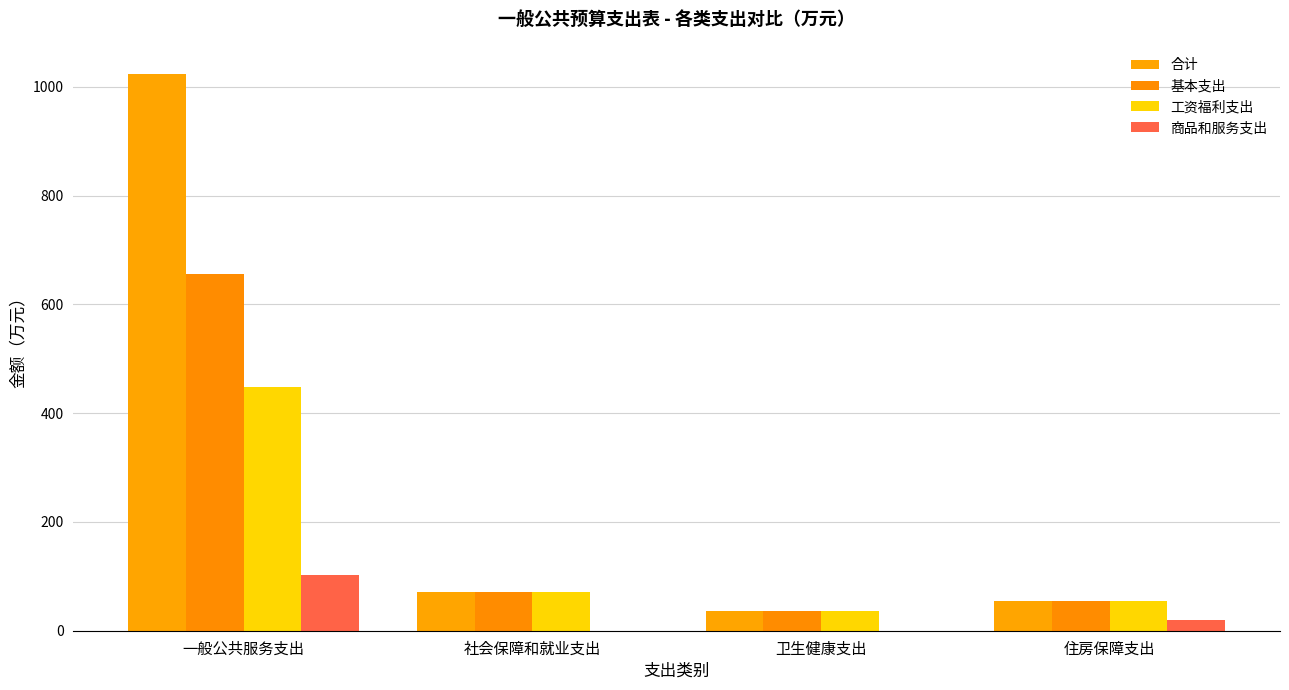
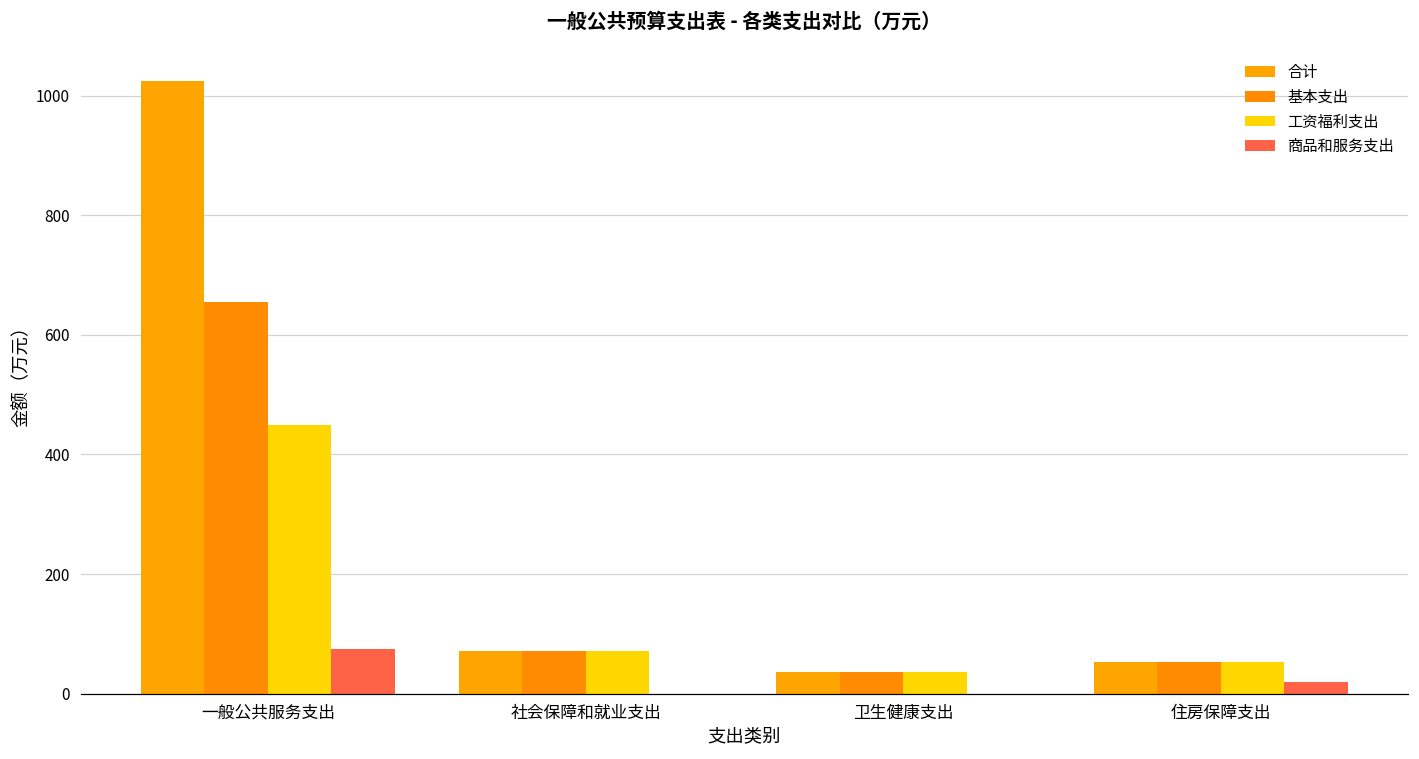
  {
    "商品和服务支出": {
-     "一般公共服务支出": 100,
+     "一般公共服务支出": 70,
      "社会保障和就业支出": 0,
      "卫生健康支出": 0,
      "住房保障支出": 20
    }
  }
